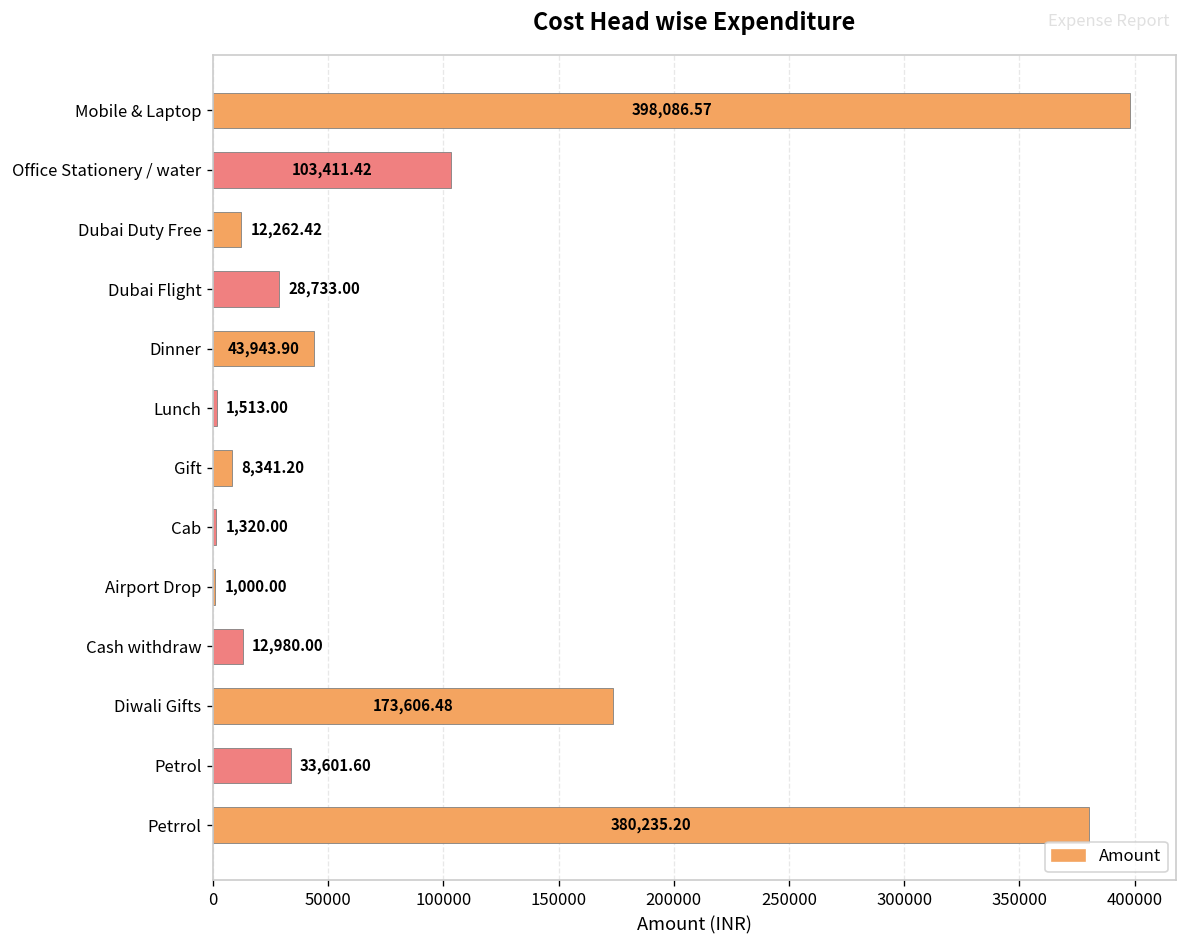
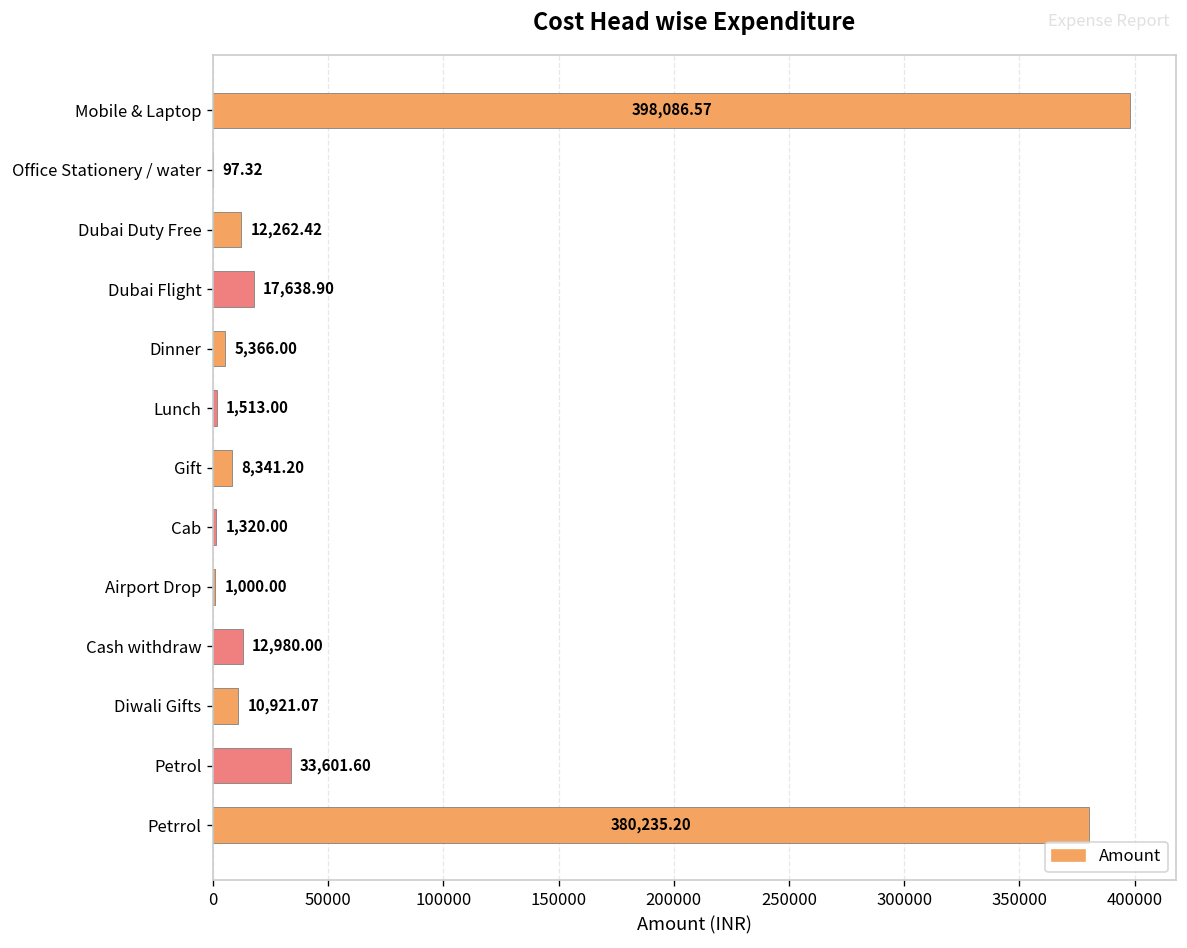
  {
    "Mobile & Laptop": "398,086.57",
-   "Office Stationery / water": "103,411.42",
+   "Office Stationery / water": "97.32",
    "Dubai Duty Free": "12,262.42",
-   "Dubai Flight": "28,733.00",
-   "Dinner": "43,943.90",
+   "Dubai Flight": "17,638.90",
+   "Dinner": "5,366.00",
    "Lunch": "1,513.00",
    "Gift": "8,341.20",
    "Cab": "1,320.00",
    "Airport Drop": "1,000.00",
    "Cash withdraw": "12,980.00",
-   "Diwali Gifts": "173,606.48",
+   "Diwali Gifts": "10,921.07",
    "Petrol": "33,601.60",
    "Petrrol": "380,235.20"
  }
